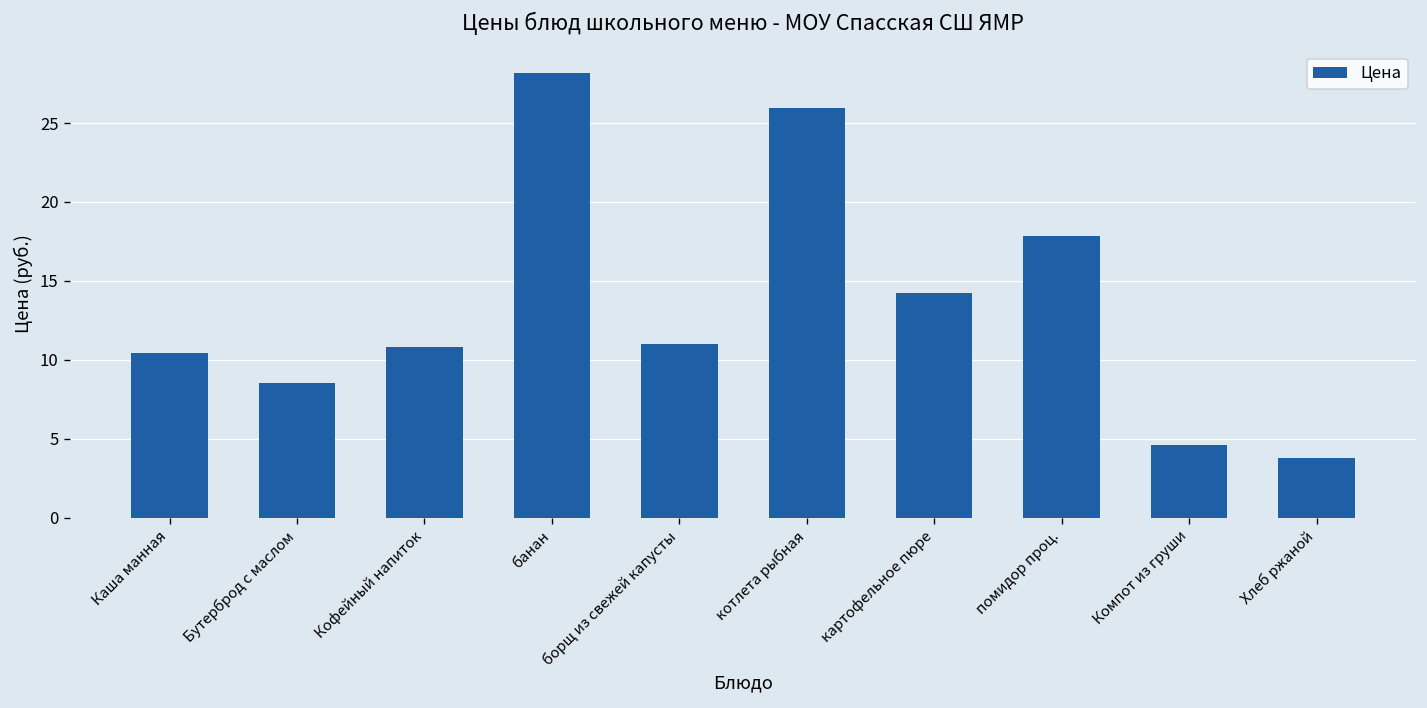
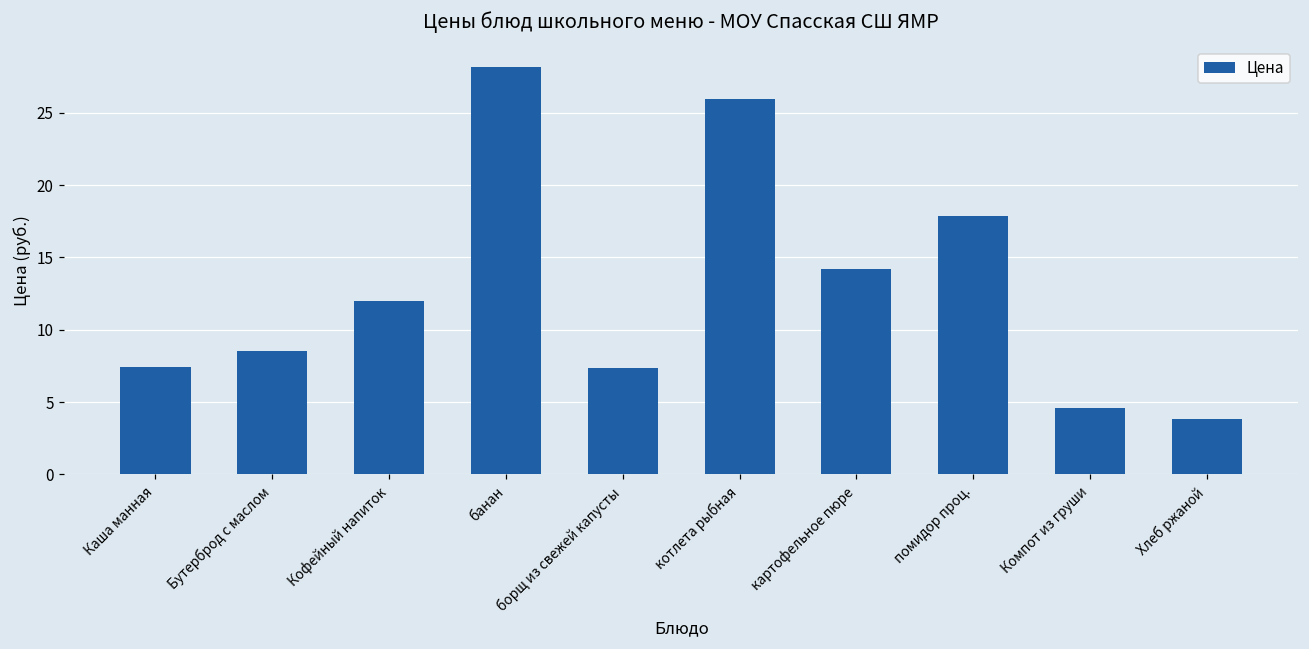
  {
-   "Каша манная": 10.4,
+   "Каша манная": 7.4,
    "Бутерброд с маслом": 8.6,
-   "Кофейный напиток": 10.8,
+   "Кофейный напиток": 12.0,
    "банан": 28.2,
-   "борщ из свежей капусты": 11.0,
+   "борщ из свежей капусты": 7.4,
    "котлета рыбная": 26.0,
    "картофельное пюре": 14.2,
    "помидор проц.": 17.9,
    "Компот из груши": 4.6,
    "Хлеб ржаной": 3.8
  }
